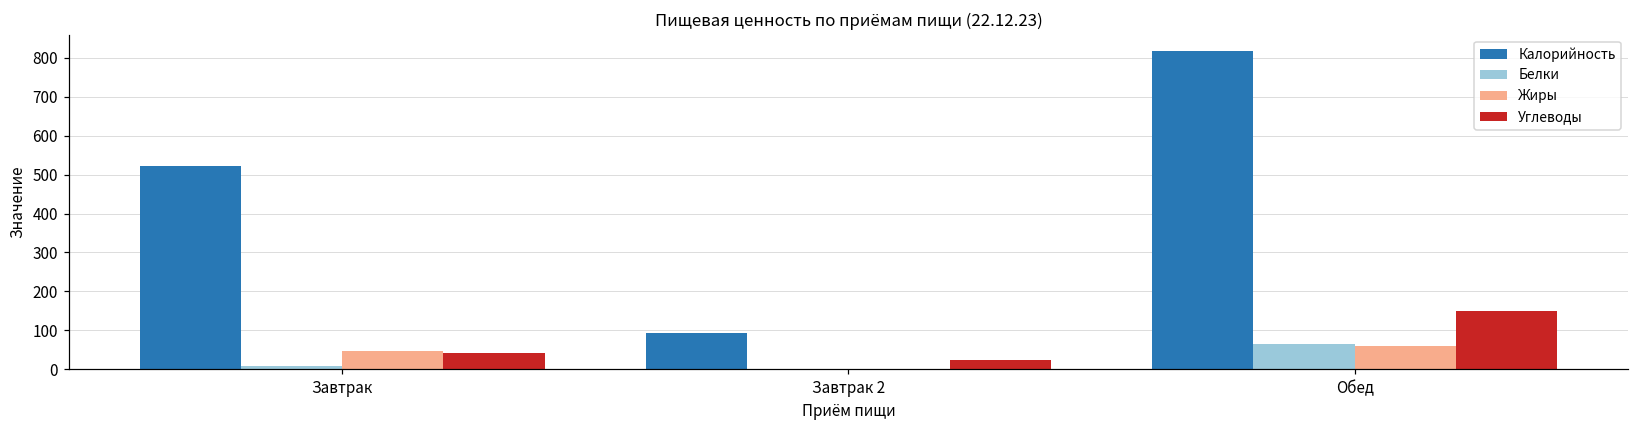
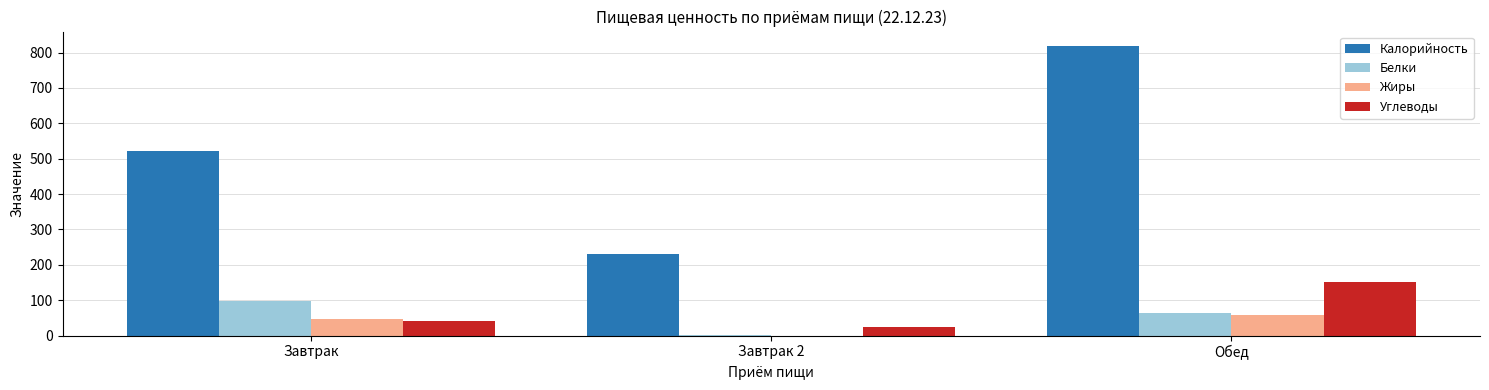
  {
    "Калорийность": {
      "Завтрак": 520,
-     "Завтрак 2": 90,
+     "Завтрак 2": 230,
      "Обед": 820
    },
    "Белки": {
-     "Завтрак": 10,
+     "Завтрак": 100,
      "Обед": 70
    },
    "Жиры": {
      "Завтрак": 50,
      "Завтрак 2": 0,
      "Обед": 60
    },
    "Углеводы": {
      "Завтрак": 40,
      "Завтрак 2": 20,
      "Обед": 150
    }
  }
